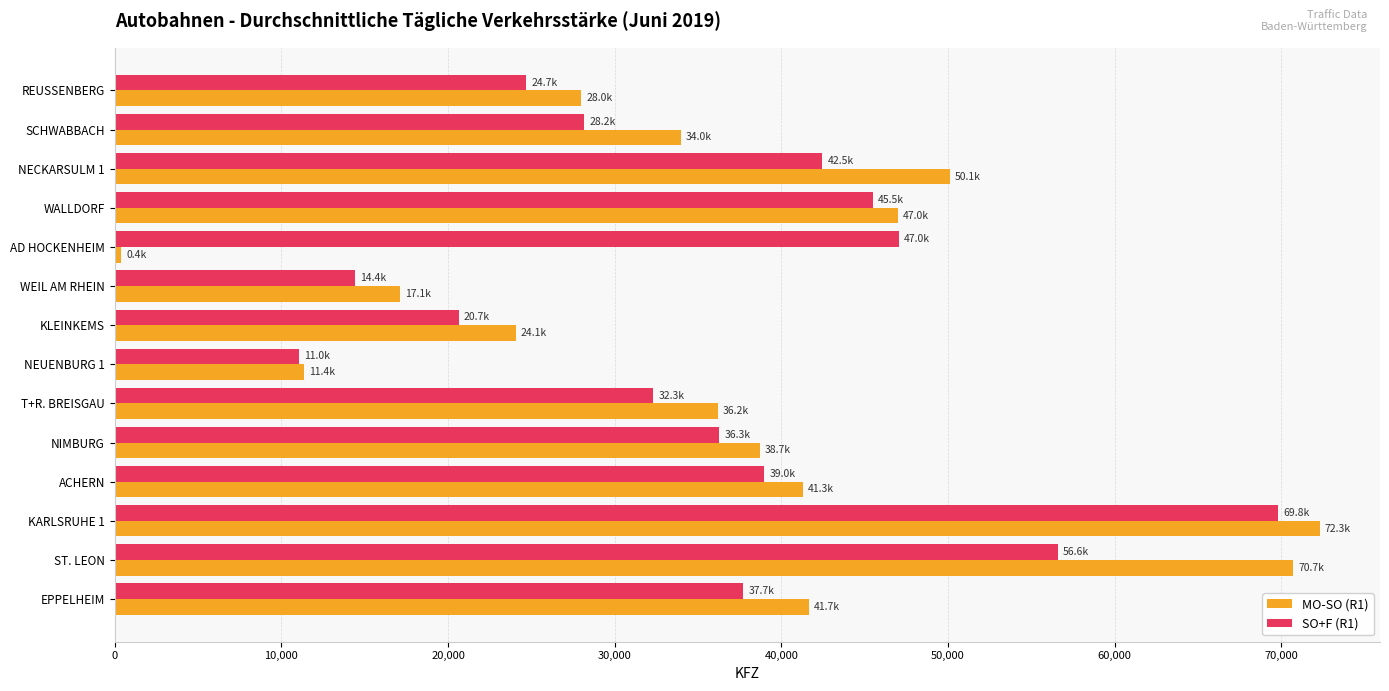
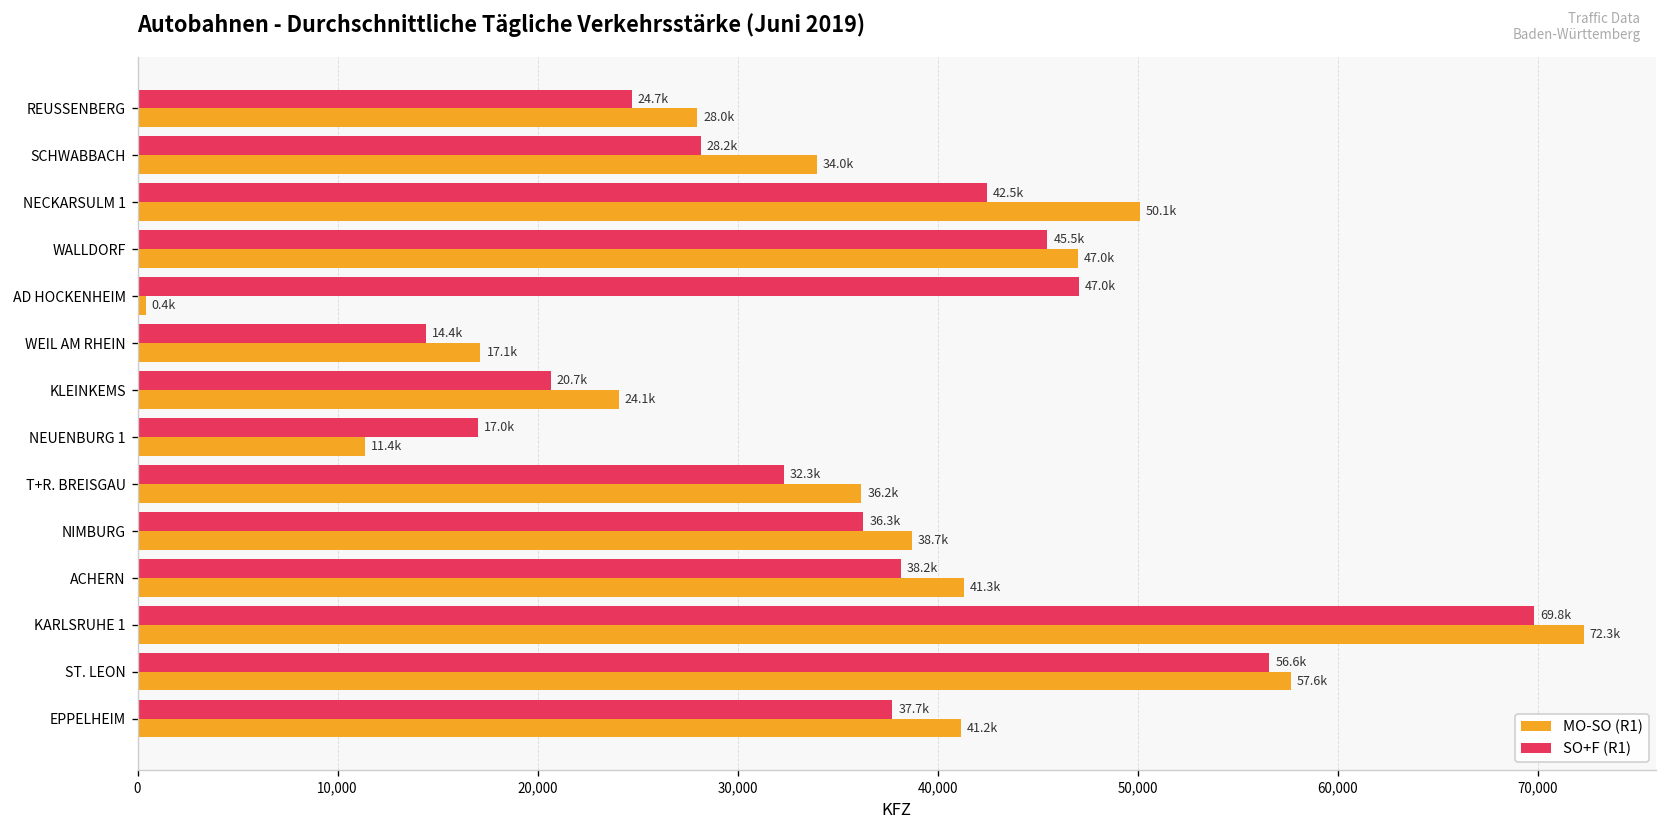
  {
    "MO-SO (R1)": {
      "REUSSENBERG": "28.0k",
      "SCHWABBACH": "34.0k",
      "NECKARSULM 1": "50.1k",
      "WALLDORF": "47.0k",
      "AD HOCKENHEIM": "0.4k",
      "WEIL AM RHEIN": "17.1k",
      "KLEINKEMS": "24.1k",
      "NEUENBURG 1": "11.4k",
      "T+R. BREISGAU": "36.2k",
      "NIMBURG": "38.7k",
      "ACHERN": "41.3k",
      "KARLSRUHE 1": "72.3k",
-     "ST. LEON": "70.7k",
-     "EPPELHEIM": "41.7k"
+     "ST. LEON": "57.6k",
+     "EPPELHEIM": "41.2k"
    },
    "SO+F (R1)": {
      "REUSSENBERG": "24.7k",
      "SCHWABBACH": "28.2k",
      "NECKARSULM 1": "42.5k",
      "WALLDORF": "45.5k",
      "AD HOCKENHEIM": "47.0k",
      "WEIL AM RHEIN": "14.4k",
      "KLEINKEMS": "20.7k",
-     "NEUENBURG 1": "11.0k",
+     "NEUENBURG 1": "17.0k",
      "T+R. BREISGAU": "32.3k",
      "NIMBURG": "36.3k",
-     "ACHERN": "39.0k",
+     "ACHERN": "38.2k",
      "KARLSRUHE 1": "69.8k",
      "ST. LEON": "56.6k",
      "EPPELHEIM": "37.7k"
    }
  }
